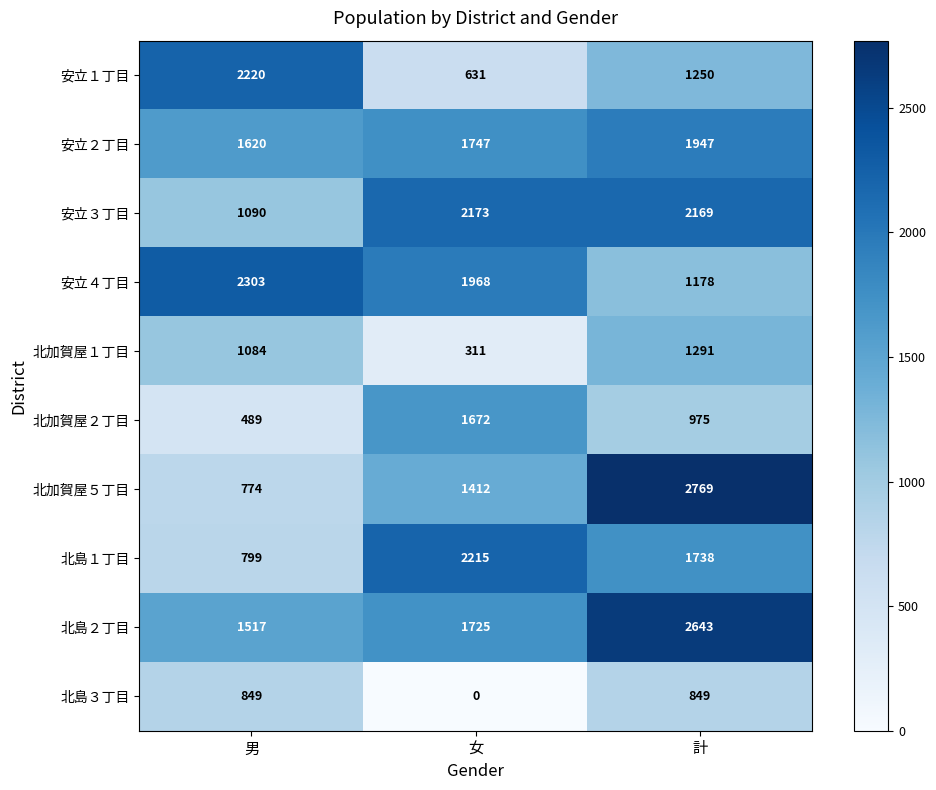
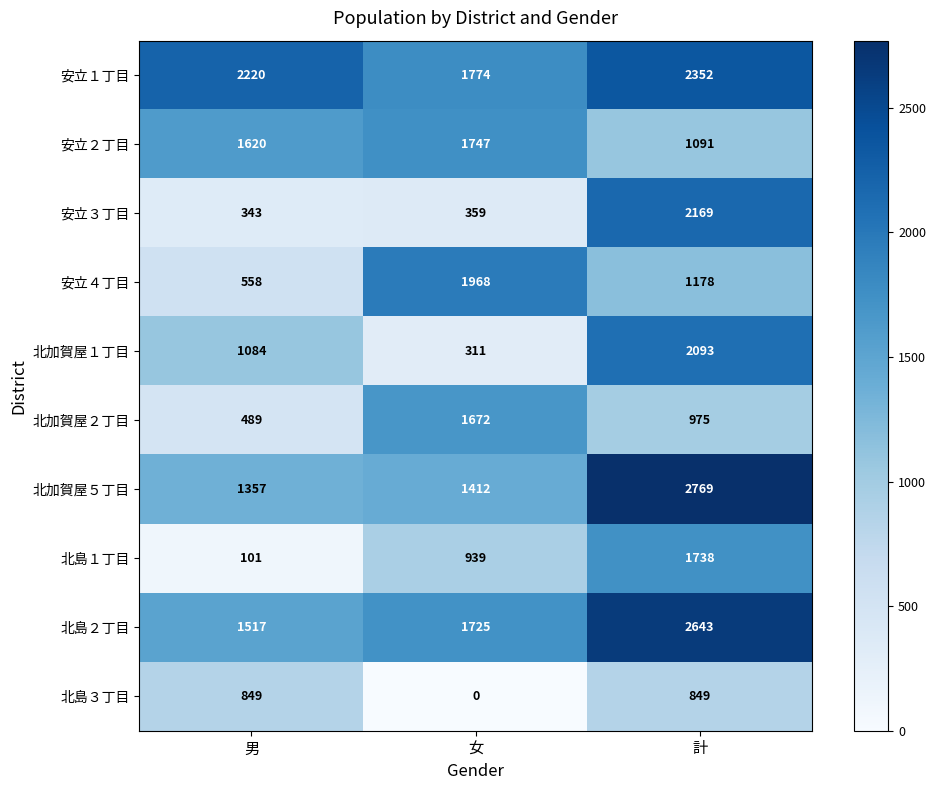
  {
    "安立１丁目": {
-     "女": 631,
-     "計": 1250
+     "女": 1774,
+     "計": 2352
    },
    "安立２丁目": {
-     "計": 1947
+     "計": 1091
    },
    "安立３丁目": {
-     "男": 1090,
-     "女": 2173
+     "男": 343,
+     "女": 359
    },
    "安立４丁目": {
-     "男": 2303
+     "男": 558
    },
    "北加賀屋１丁目": {
-     "計": 1291
+     "計": 2093
    },
    "北加賀屋５丁目": {
-     "男": 774
+     "男": 1357
    },
    "北島１丁目": {
-     "男": 799,
-     "女": 2215
+     "男": 101,
+     "女": 939
    }
  }
